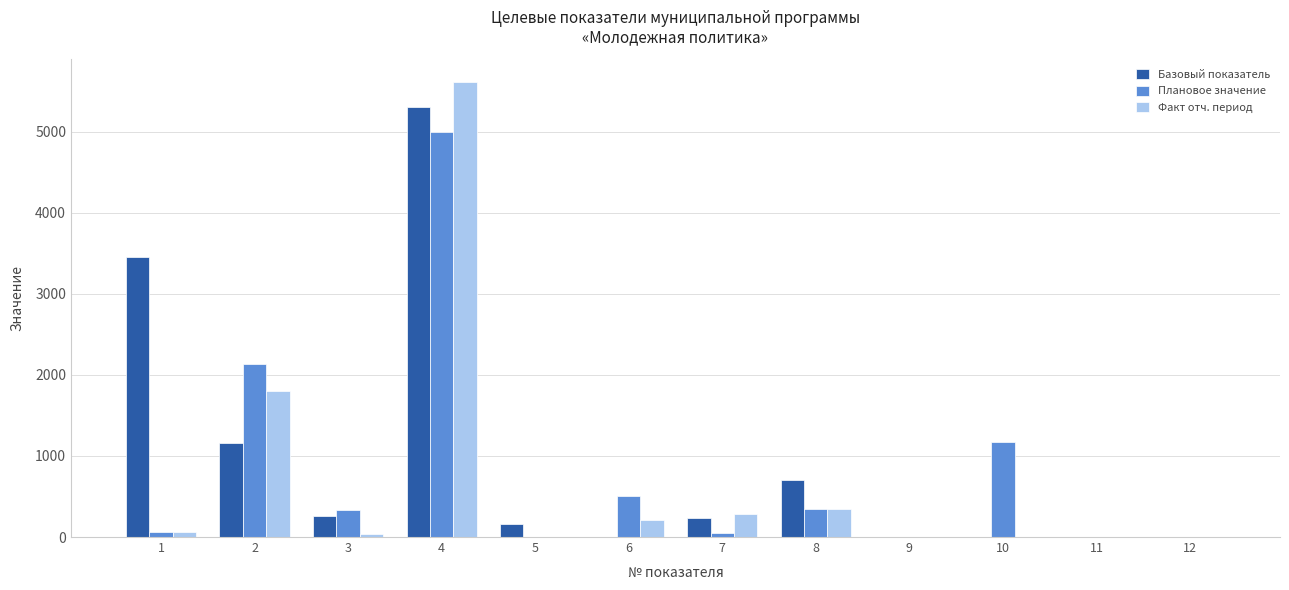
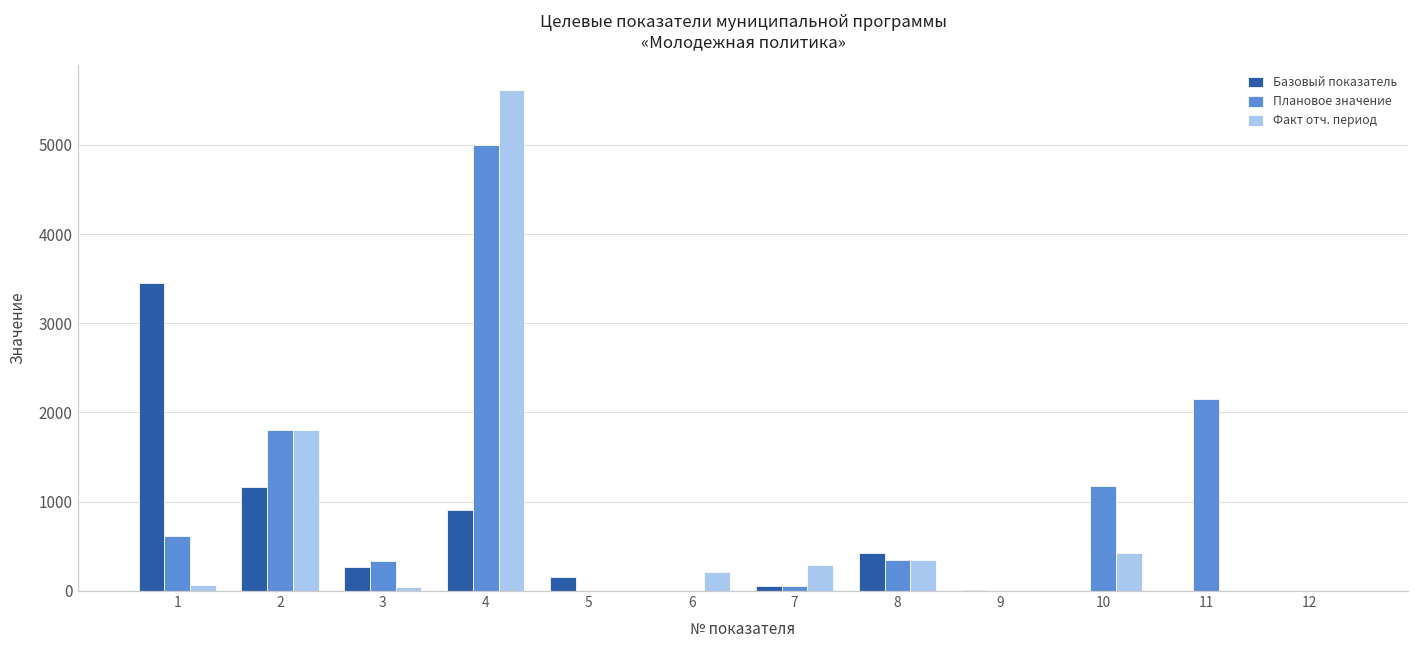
  {
    "Базовый показатель": {
      "1": 3500,
      "2": 1200,
      "3": 300,
-     "4": 5300,
+     "4": 900,
      "5": 200,
-     "7": 200,
-     "8": 700
+     "7": 100,
+     "8": 400
    },
    "Плановое значение": {
-     "1": 100,
-     "2": 2100,
+     "1": 600,
+     "2": 1800,
      "3": 300,
      "4": 5000,
-     "6": 500,
+     "6": 0,
      "7": 100,
      "8": 300,
      "10": 1200,
-     "11": 0
+     "11": 2100
    },
    "Факт отч. период": {
      "1": 100,
      "2": 1800,
      "3": 0,
      "4": 5600,
      "6": 200,
      "7": 300,
      "8": 300,
-     "10": 0
+     "10": 400
    }
  }
